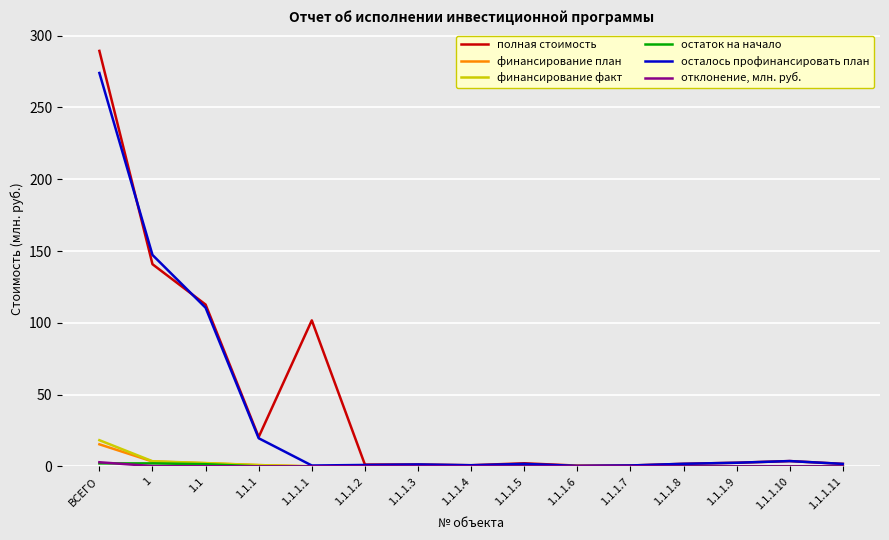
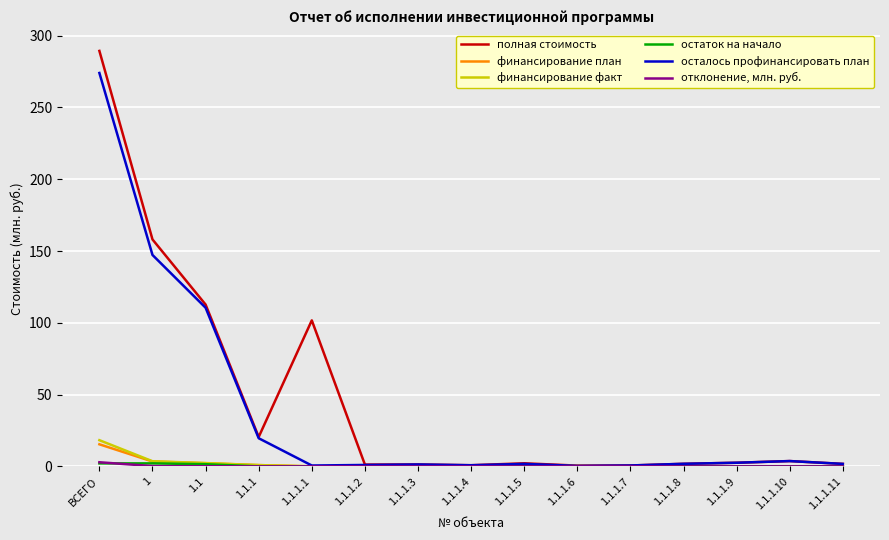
  {
    "полная стоимость": {
      "ВСЕГО": 289,
-     "1": 141,
+     "1": 158,
      "1.1": 113,
      "1.1.1.1": 102
    },
    "финансирование план": {
      "ВСЕГО": 15
    },
    "финансирование факт": {
      "ВСЕГО": 18
    },
    "осталось профинансировать план": {
      "ВСЕГО": 274,
      "1": 147,
      "1.1": 111
    },
    "отклонение, млн. руб.": {
      "1": 0
    }
  }
